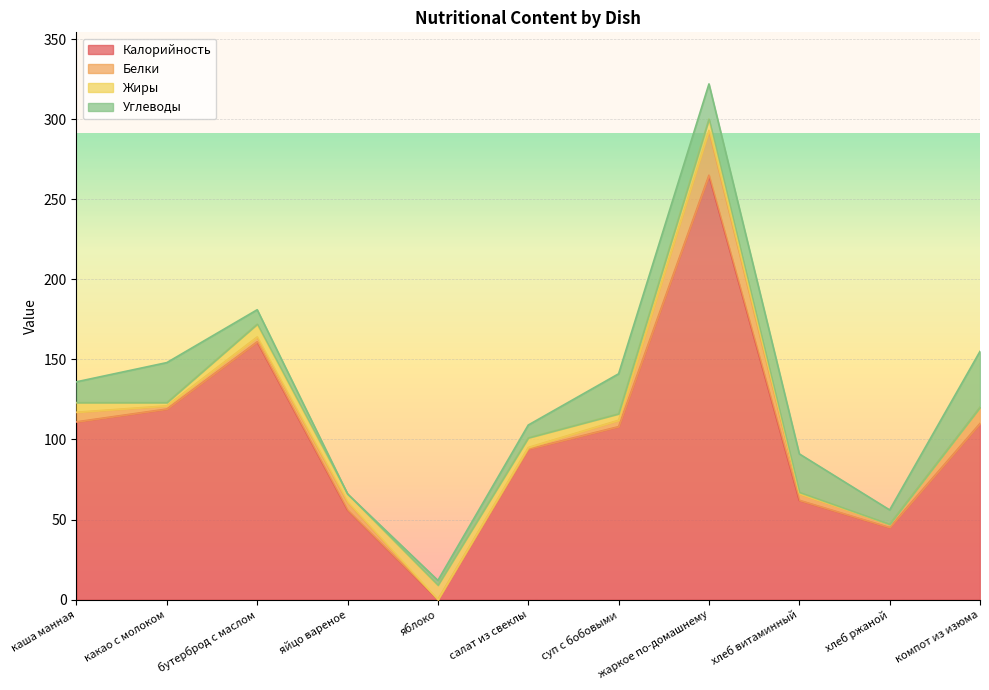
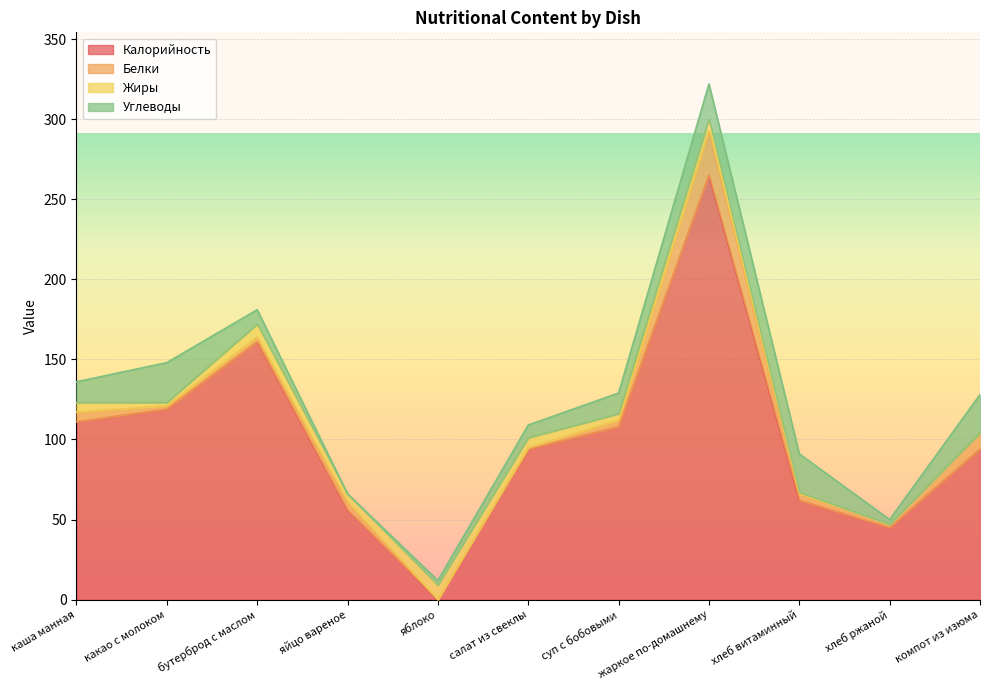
  {
    "Калорийность": {
      "каша манная": 111,
      "какао с молоком": 119,
      "бутерброд с маслом": 161,
      "яйцо вареное": 56,
      "суп с бобовыми": 108,
      "жаркое по-домашнему": 265,
      "хлеб витаминный": 62,
      "хлеб ржаной": 45,
-     "компот из изюма": 110
+     "компот из изюма": 94
    },
    "Углеводы": {
      "каша манная": 13,
      "какао с молоком": 25,
      "бутерброд с маслом": 9,
      "яблоко": 3,
      "салат из свеклы": 8,
-     "суп с бобовыми": 25,
+     "суп с бобовыми": 13,
      "жаркое по-домашнему": 22,
      "хлеб витаминный": 24,
-     "хлеб ржаной": 9,
-     "компот из изюма": 35
+     "хлеб ржаной": 3,
+     "компот из изюма": 24
    }
  }
